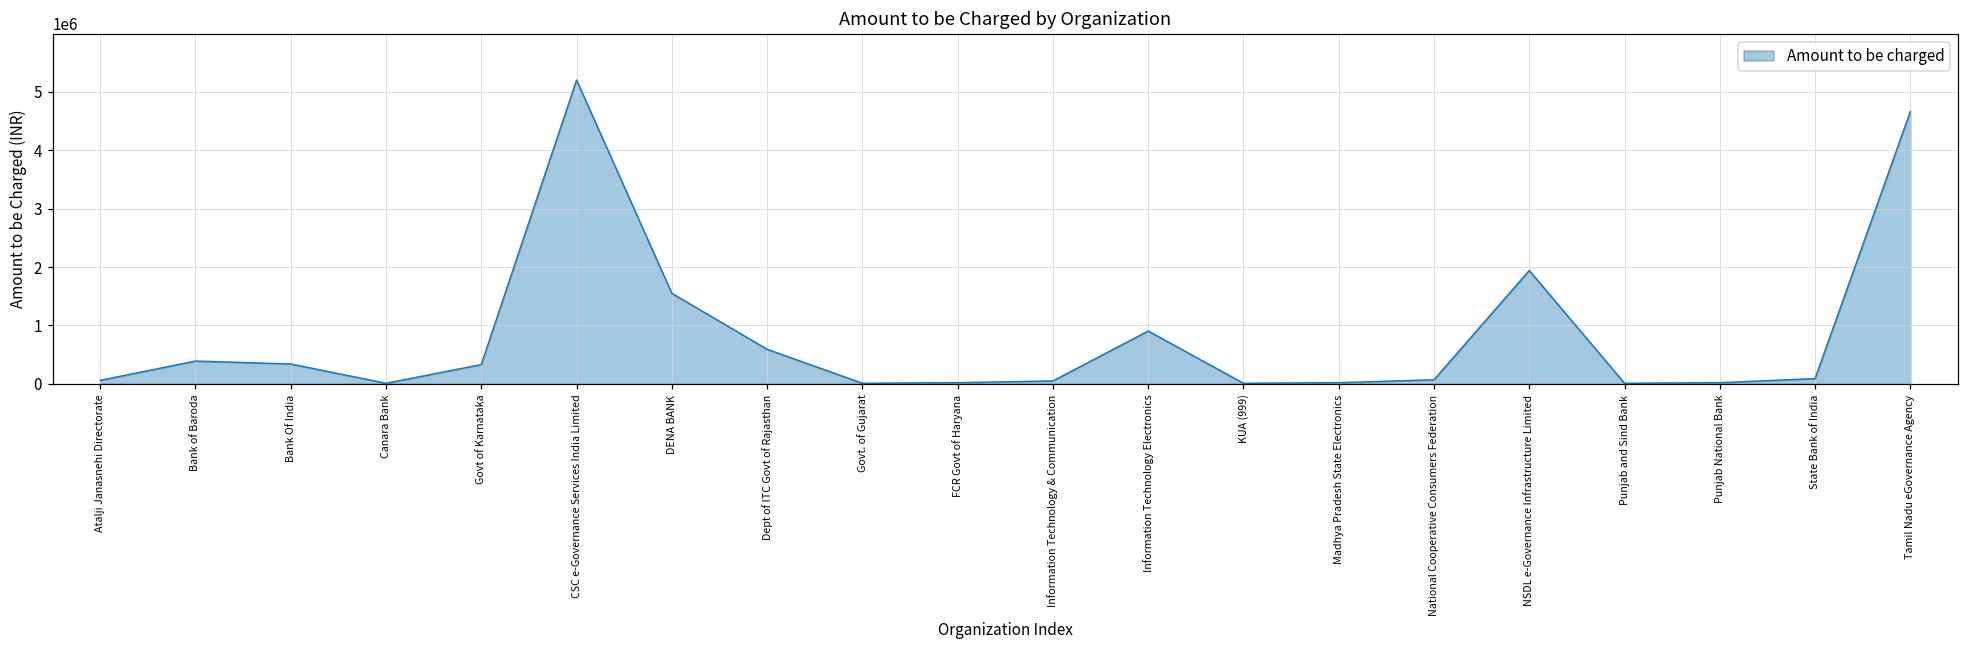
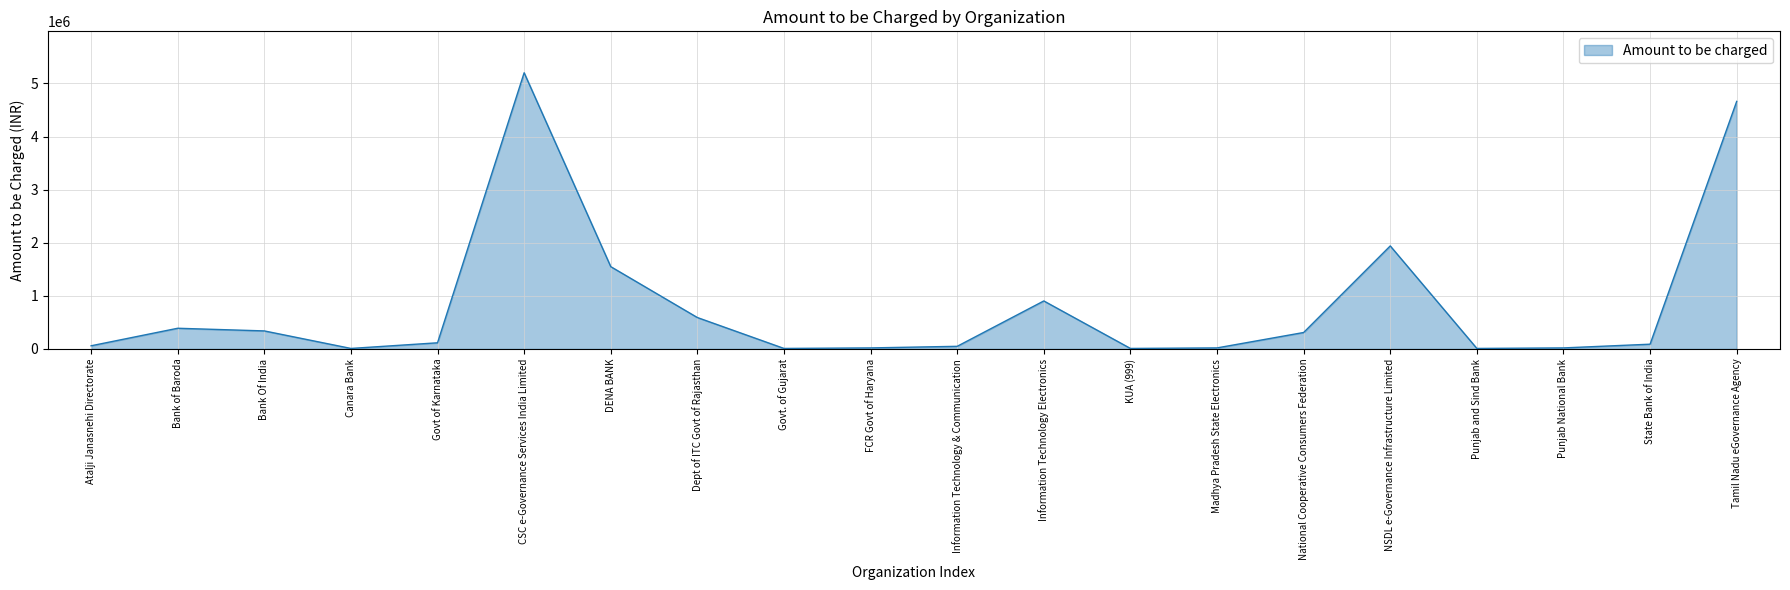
  {
    "Atalji Janasnehi Directorate": 100000,
    "Bank of Baroda": 400000,
    "Bank Of India": 300000,
    "Canara Bank": 0,
-   "Govt of Karnataka": 300000,
+   "Govt of Karnataka": 100000,
    "CSC e-Governance Services India Limited": 5200000,
    "DENA BANK": 1600000,
    "Dept of ITC Govt of Rajasthan": 600000,
    "Govt. of Gujarat": 0,
    "FCR Govt of Haryana": 0,
    "Information Technology & Communication": 100000,
    "Information Technology Electronics": 900000,
    "KUA (999)": 0,
    "Madhya Pradesh State Electronics": 0,
-   "National Cooperative Consumers Federation": 100000,
+   "National Cooperative Consumers Federation": 300000,
    "NSDL e-Governance Infrastructure Limited": 1900000,
    "Punjab and Sind Bank": 0,
    "Punjab National Bank": 0,
    "State Bank of India": 100000,
    "Tamil Nadu eGovernance Agency": 4700000
  }
